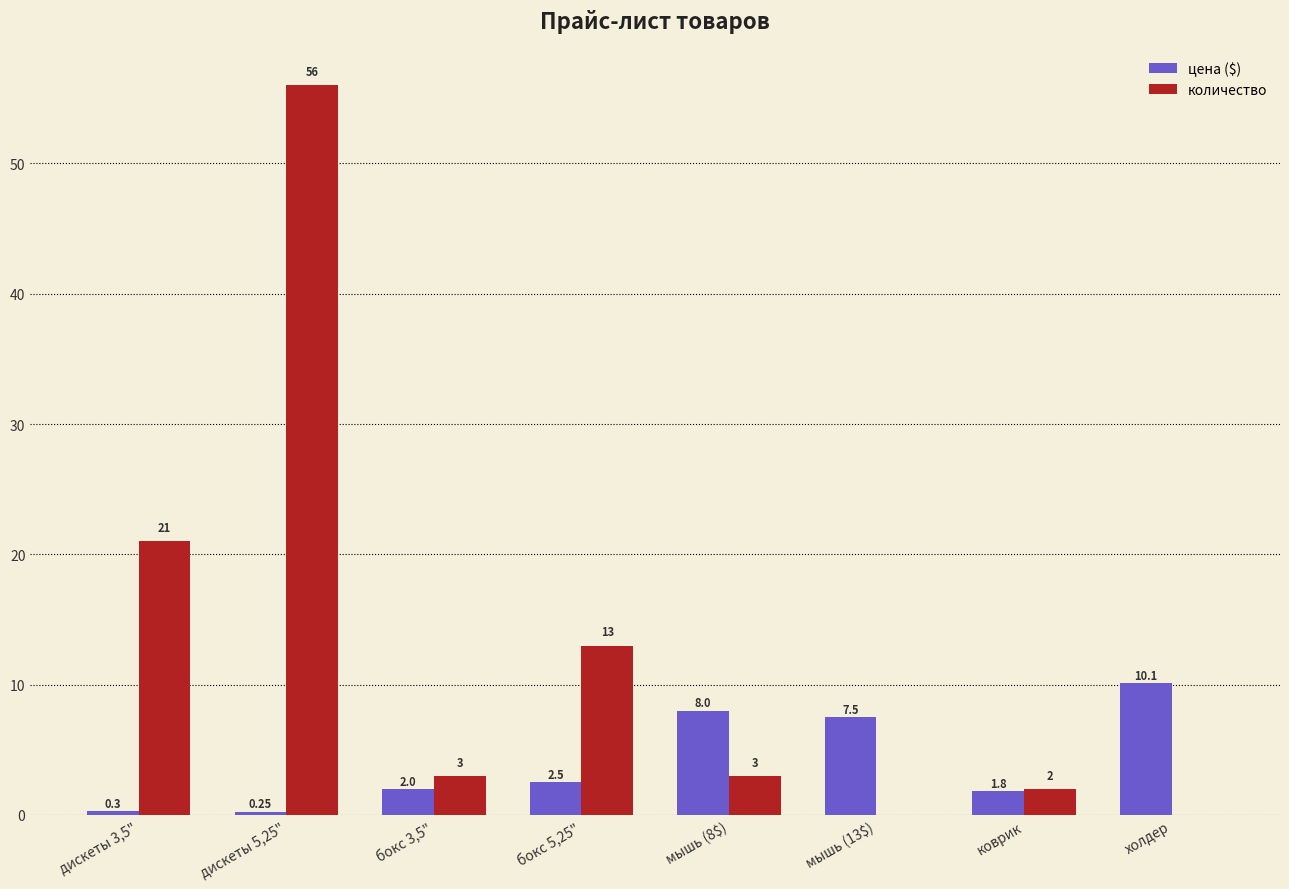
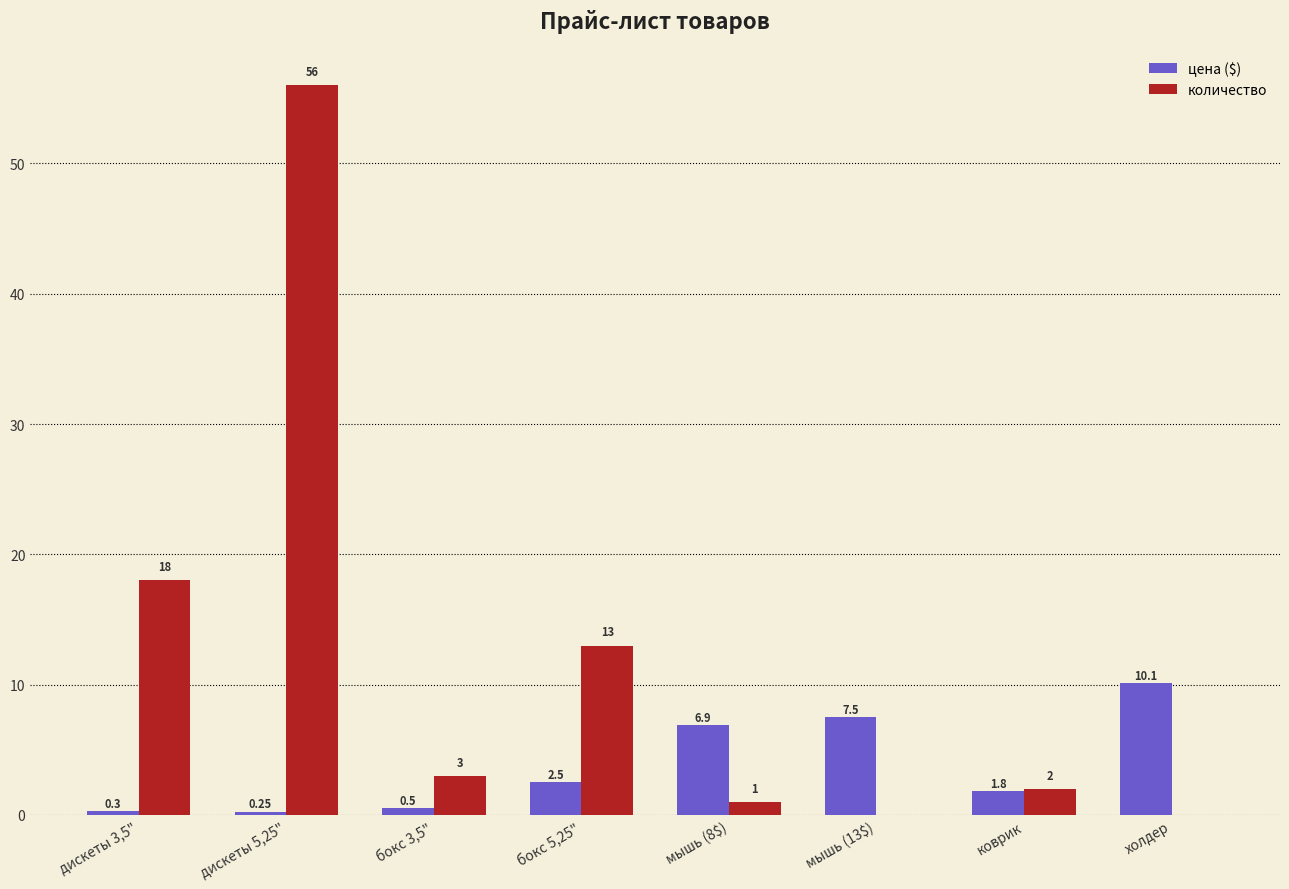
  {
    "цена ($)": {
      "дискеты 3,5\"": 0.3,
      "дискеты 5,25\"": 0.25,
-     "бокс 3,5\"": 2.0,
+     "бокс 3,5\"": 0.5,
      "бокс 5,25\"": 2.5,
-     "мышь (8$)": 8.0,
+     "мышь (8$)": 6.9,
      "мышь (13$)": 7.5,
      "коврик": 1.8,
      "холдер": 10.1
    },
    "количество": {
-     "дискеты 3,5\"": 21,
+     "дискеты 3,5\"": 18,
      "дискеты 5,25\"": 56,
      "бокс 3,5\"": 3,
      "бокс 5,25\"": 13,
-     "мышь (8$)": 3,
+     "мышь (8$)": 1,
      "коврик": 2
    }
  }
